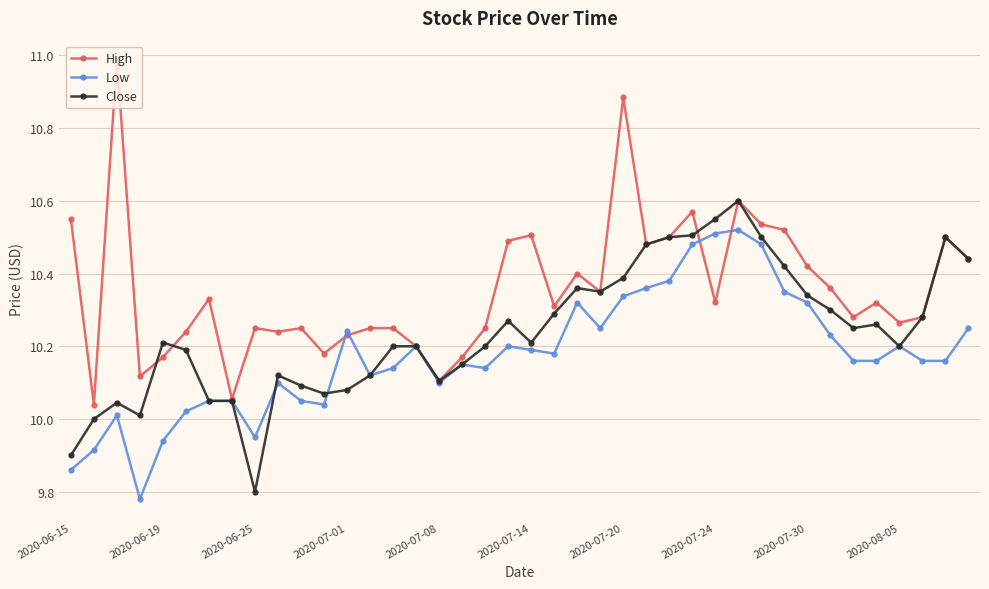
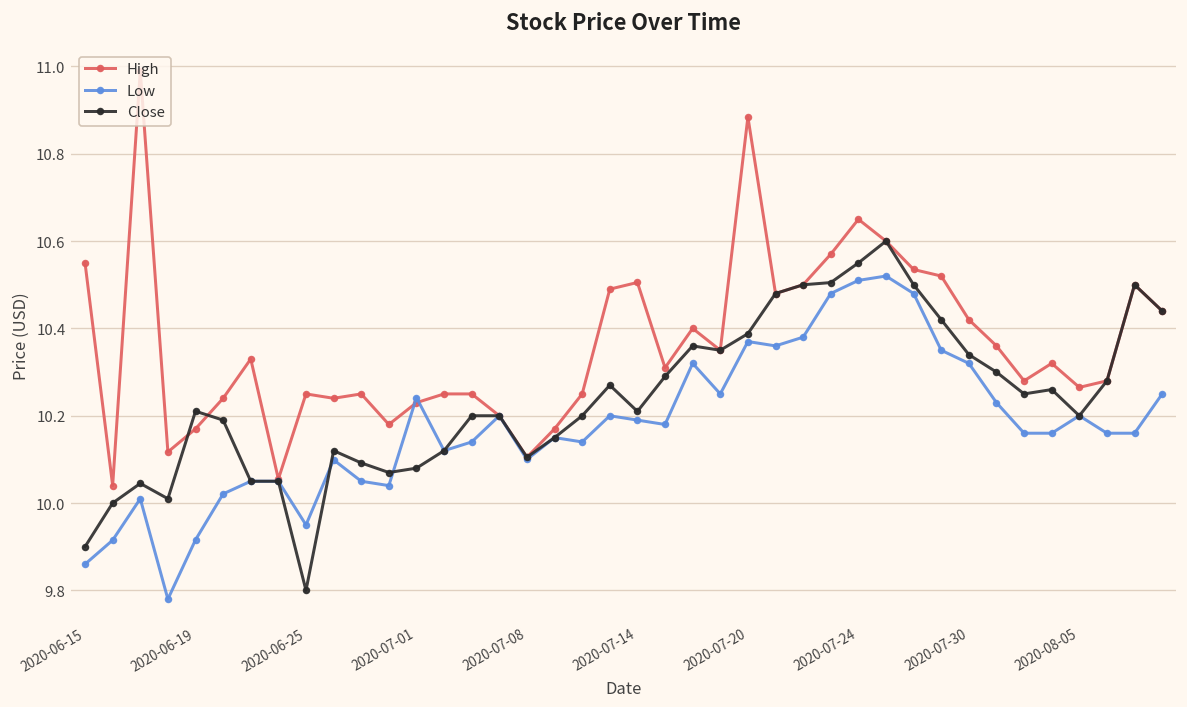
  {
    "High": {
      "2020-06-15": 10.55,
      "2020-06-19": 10.17,
      "2020-06-25": 10.25,
      "2020-07-01": 10.23,
      "2020-07-14": 10.51,
      "2020-07-20": 10.88,
-     "2020-07-24": 10.32,
+     "2020-07-24": 10.65,
      "2020-07-30": 10.42,
      "2020-08-05": 10.27
    },
    "Low": {
      "2020-06-15": 9.86,
-     "2020-06-19": 9.94,
+     "2020-06-19": 9.92,
      "2020-06-25": 9.95,
      "2020-07-01": 10.24,
      "2020-07-14": 10.19,
-     "2020-07-20": 10.34,
+     "2020-07-20": 10.37,
      "2020-07-24": 10.51,
      "2020-07-30": 10.32
    },
    "Close": {
      "2020-06-15": 9.90,
      "2020-06-19": 10.21,
      "2020-06-25": 9.80,
      "2020-07-01": 10.08,
      "2020-07-14": 10.21,
      "2020-07-20": 10.39,
      "2020-07-24": 10.55,
      "2020-07-30": 10.34
    }
  }
